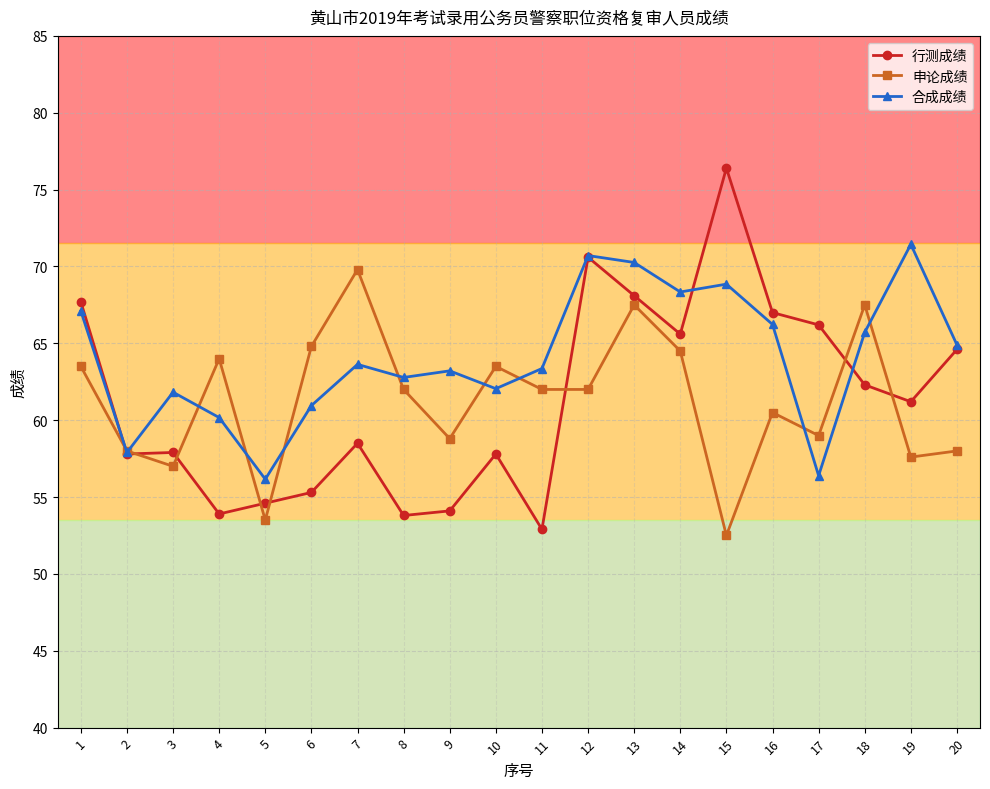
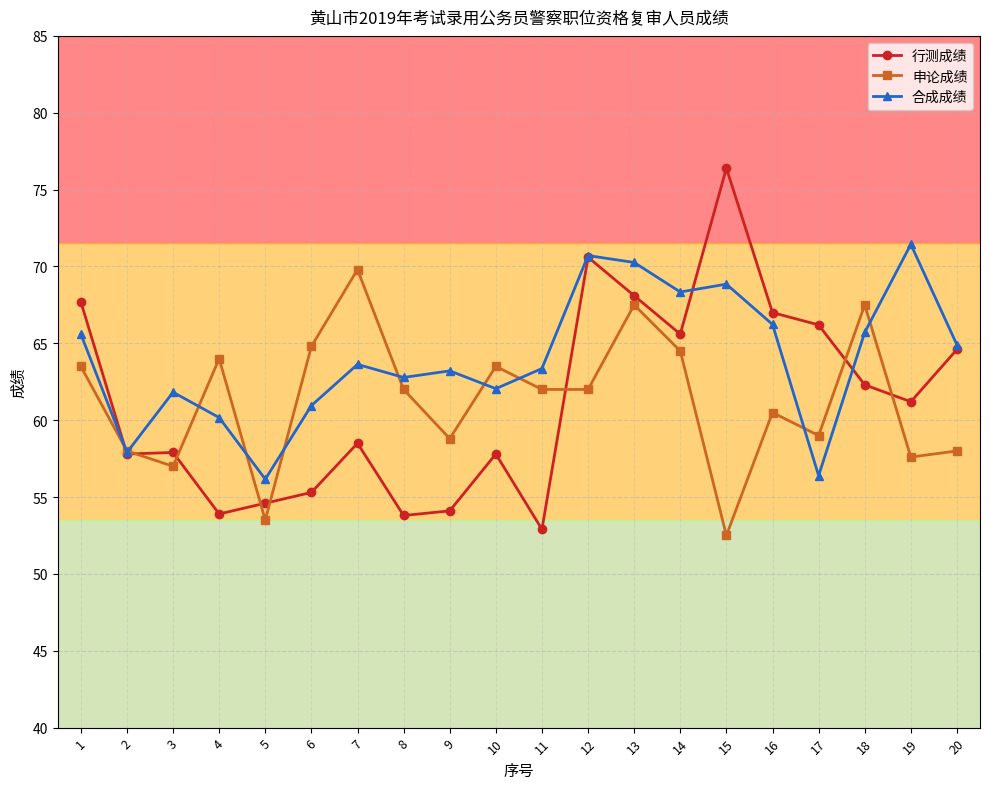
  {
    "行测成绩": {
      "1": 67.7,
      "3": 57.9,
      "4": 53.9,
      "5": 54.6,
      "6": 55.3,
      "7": 58.5,
      "8": 53.8,
      "9": 54.1,
      "10": 57.8,
      "11": 52.9,
      "13": 68.1,
      "14": 65.6,
      "15": 76.4,
      "16": 67.0,
      "17": 66.2,
      "18": 62.3,
      "19": 61.2,
      "20": 64.6
    },
    "申论成绩": {
      "1": 63.5,
      "3": 57.0,
      "4": 64.0,
      "5": 53.5,
      "6": 64.8,
      "7": 69.8,
      "8": 62.0,
      "9": 58.8,
      "10": 63.5,
      "11": 62.0,
      "12": 62.0,
      "13": 67.5,
      "14": 64.5,
      "15": 52.5,
      "16": 60.5,
      "17": 59.0,
      "18": 67.5,
      "19": 57.6,
      "20": 58.0
    },
    "合成成绩": {
-     "1": 67.1,
+     "1": 65.6,
      "3": 61.8,
      "4": 60.2,
      "5": 56.2,
      "6": 61.0,
      "7": 63.6,
      "8": 62.8,
      "9": 63.2,
      "10": 62.1,
      "11": 63.4,
      "13": 70.3,
      "14": 68.3,
      "15": 68.9,
      "16": 66.2,
      "17": 56.4,
      "18": 65.7,
      "19": 71.4,
      "20": 64.9
    }
  }
